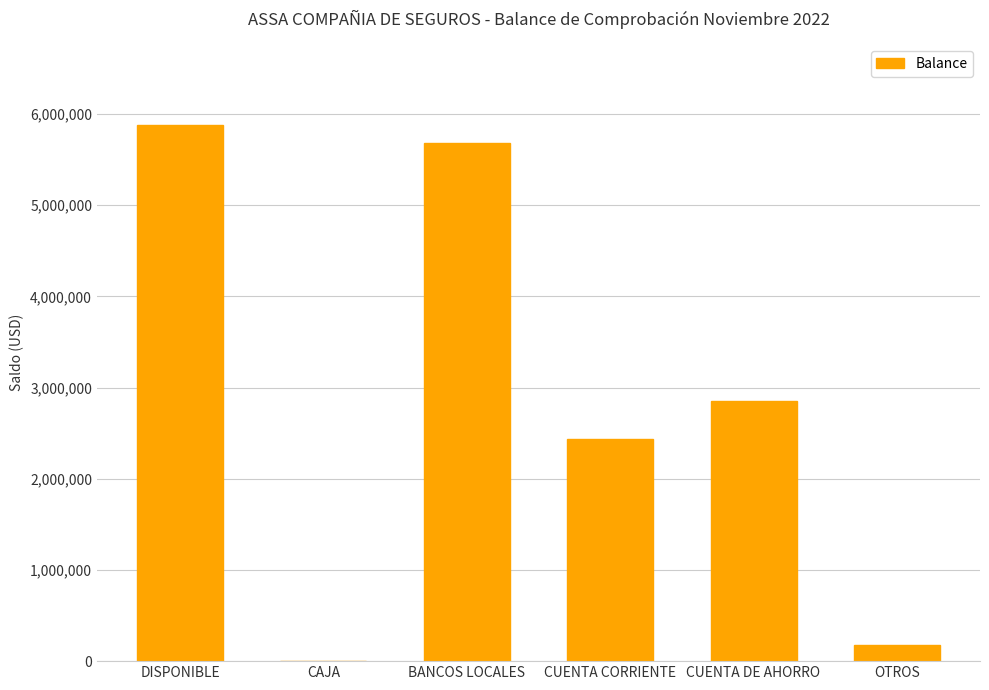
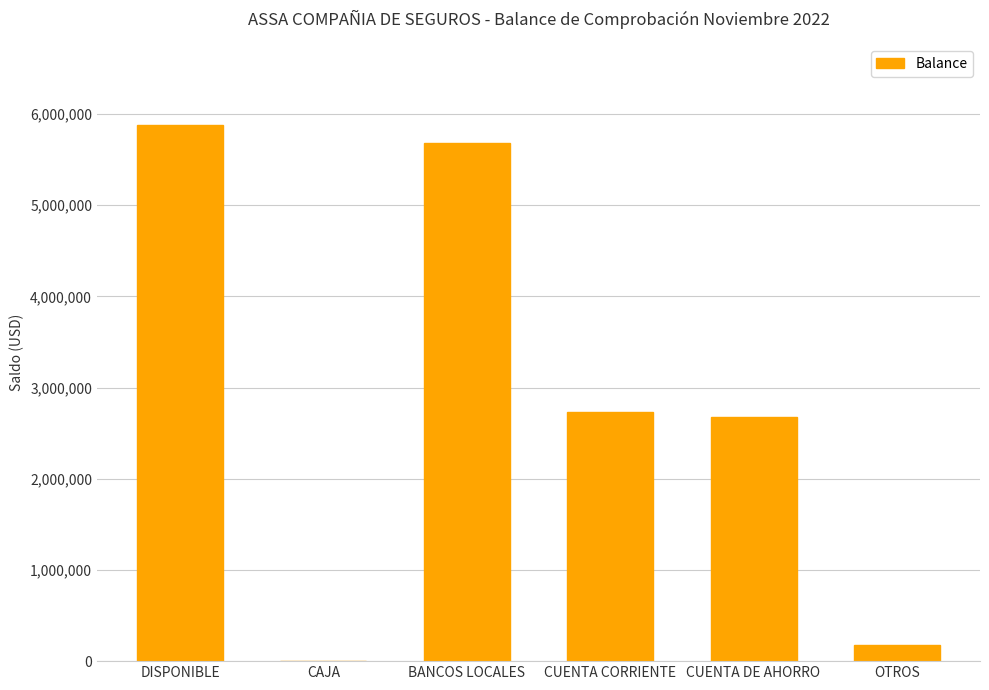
  {
    "DISPONIBLE": "5,900,000",
    "BANCOS LOCALES": "5,700,000",
-   "CUENTA CORRIENTE": "2,400,000",
-   "CUENTA DE AHORRO": "2,900,000",
+   "CUENTA CORRIENTE": "2,700,000",
+   "CUENTA DE AHORRO": "2,700,000",
    "OTROS": "200,000"
  }
